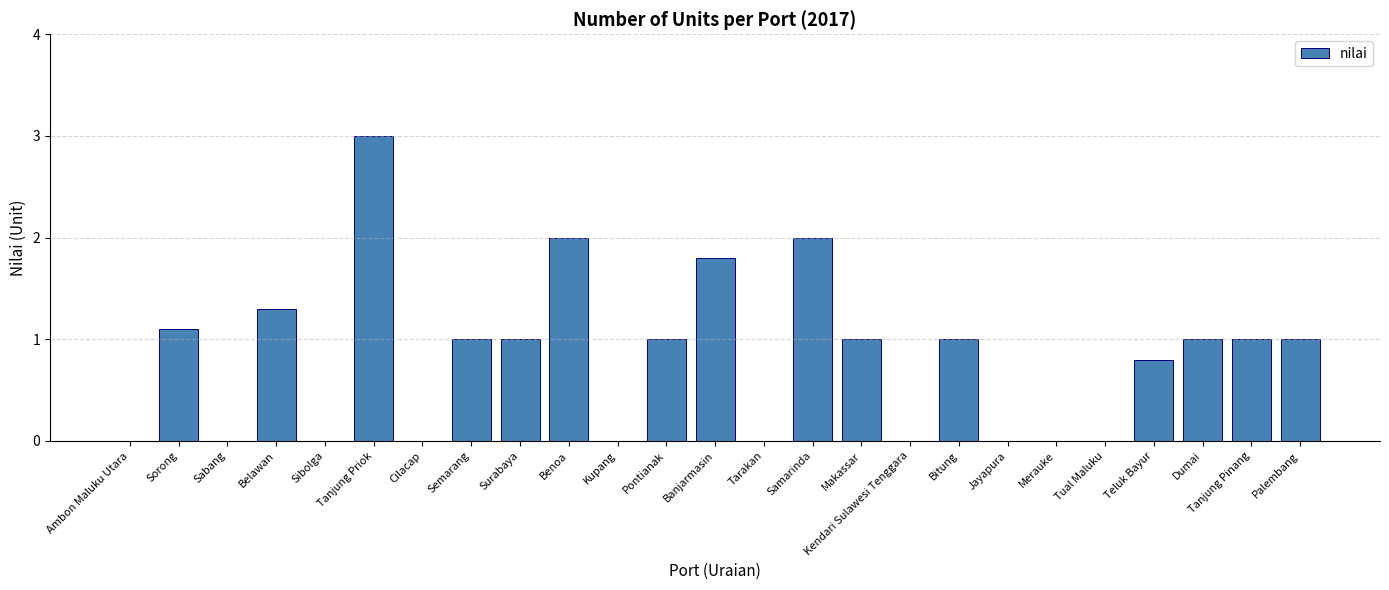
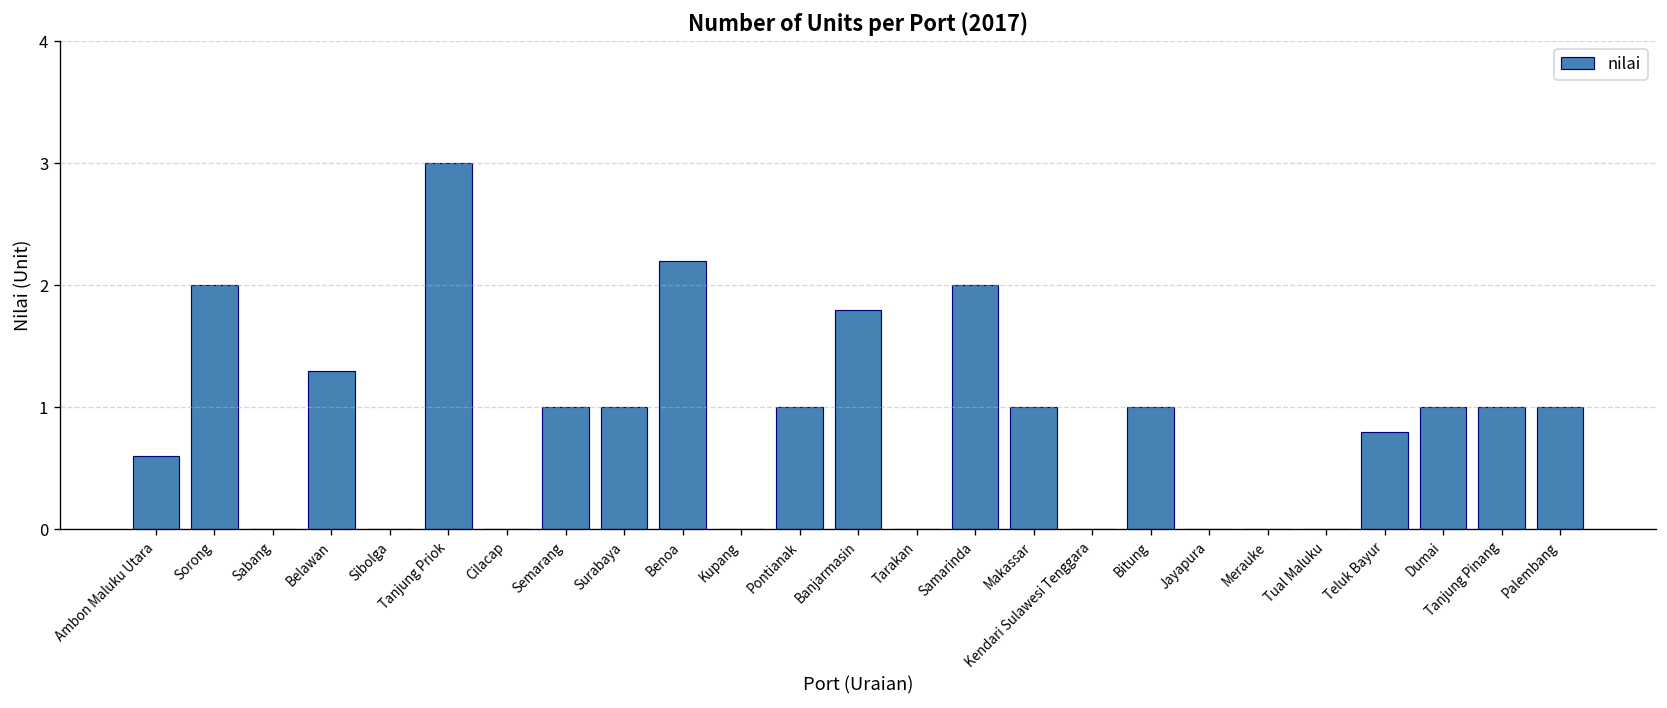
  {
-   "Ambon Maluku Utara": 0.0,
-   "Sorong": 1.1,
+   "Ambon Maluku Utara": 0.6,
+   "Sorong": 2.0,
    "Sabang": 0.0,
    "Belawan": 1.3,
    "Sibolga": 0.0,
    "Tanjung Priok": 3.0,
    "Cilacap": 0.0,
    "Semarang": 1.0,
    "Surabaya": 1.0,
-   "Benoa": 2.0,
+   "Benoa": 2.2,
    "Kupang": 0.0,
    "Pontianak": 1.0,
    "Banjarmasin": 1.8,
    "Tarakan": 0.0,
    "Samarinda": 2.0,
    "Makassar": 1.0,
    "Kendari Sulawesi Tenggara": 0.0,
    "Bitung": 1.0,
    "Jayapura": 0.0,
    "Merauke": 0.0,
    "Tual Maluku": 0.0,
    "Teluk Bayur": 0.8,
    "Dumai": 1.0,
    "Tanjung Pinang": 1.0,
    "Palembang": 1.0
  }
